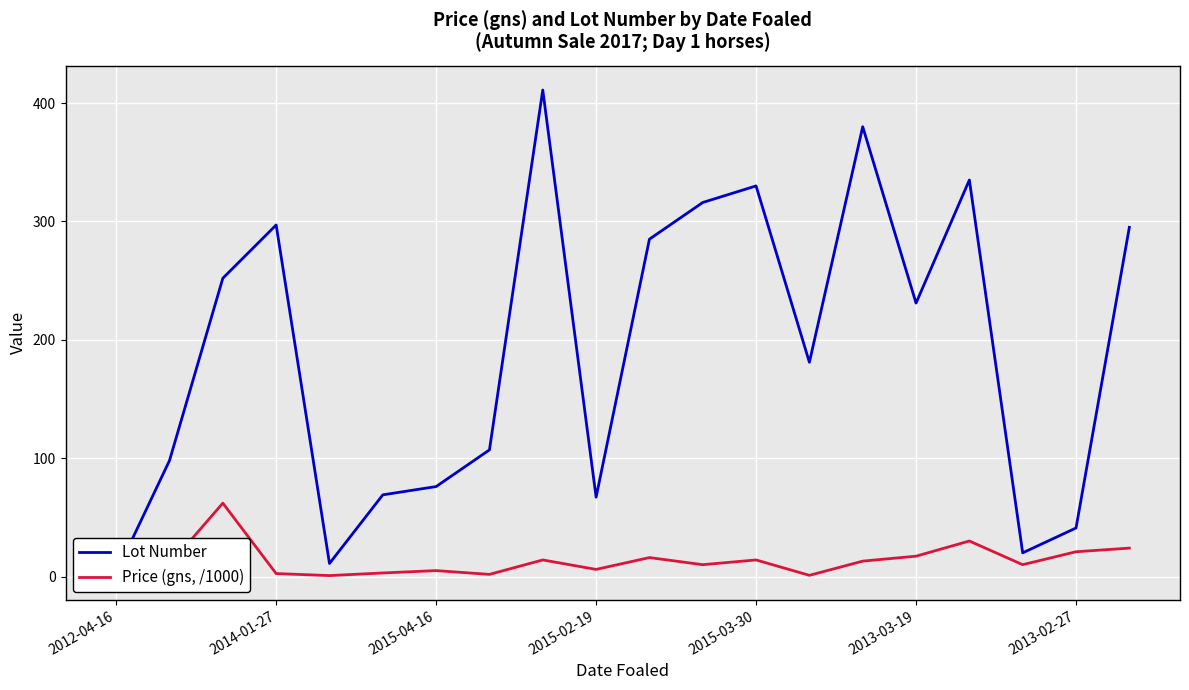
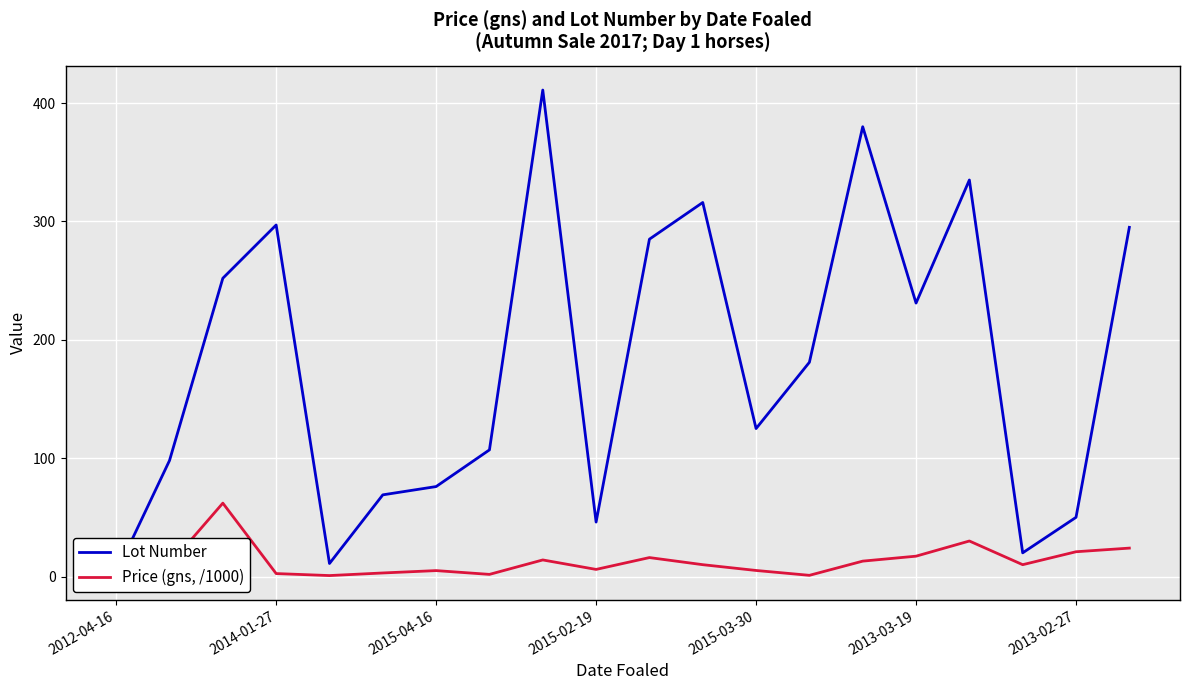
  {
    "Lot Number": {
      "2014-01-27": 297,
      "2015-04-16": 76,
-     "2015-02-19": 67,
-     "2015-03-30": 330,
+     "2015-02-19": 46,
+     "2015-03-30": 125,
      "2013-03-19": 231,
-     "2013-02-27": 41
+     "2013-02-27": 50
    },
    "Price (gns, /1000)": {
      "2014-01-27": 2,
      "2015-04-16": 5,
      "2015-02-19": 6,
-     "2015-03-30": 14,
+     "2015-03-30": 5,
      "2013-03-19": 17,
      "2013-02-27": 21
    }
  }
